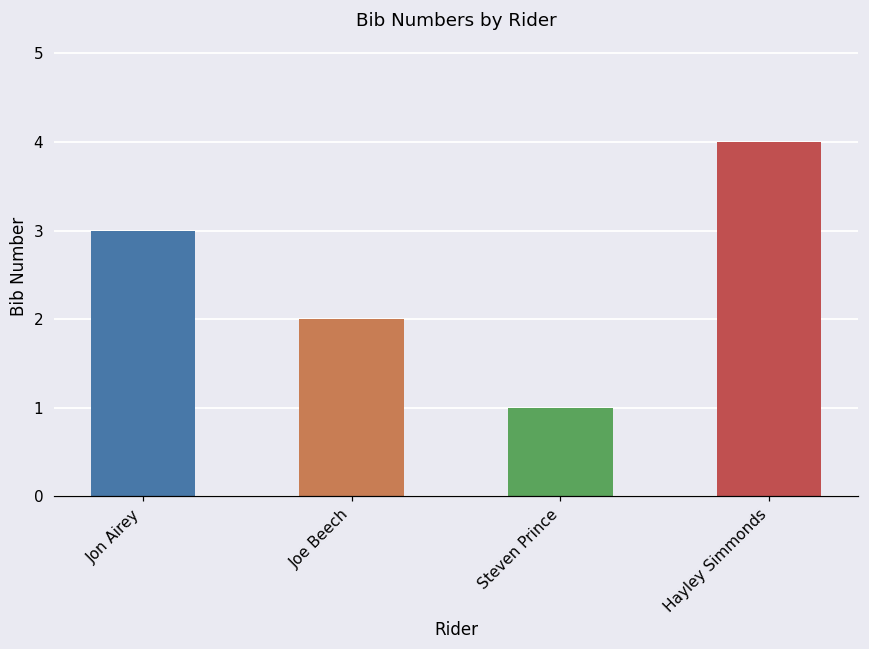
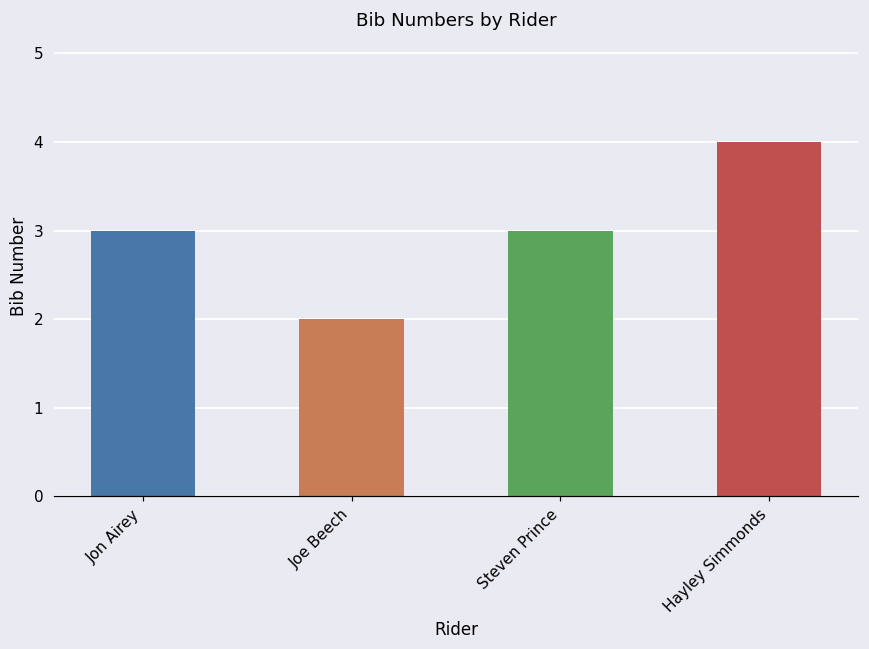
  {
    "Jon Airey": 3,
    "Joe Beech": 2,
-   "Steven Prince": 1,
+   "Steven Prince": 3,
    "Hayley Simmonds": 4
  }
